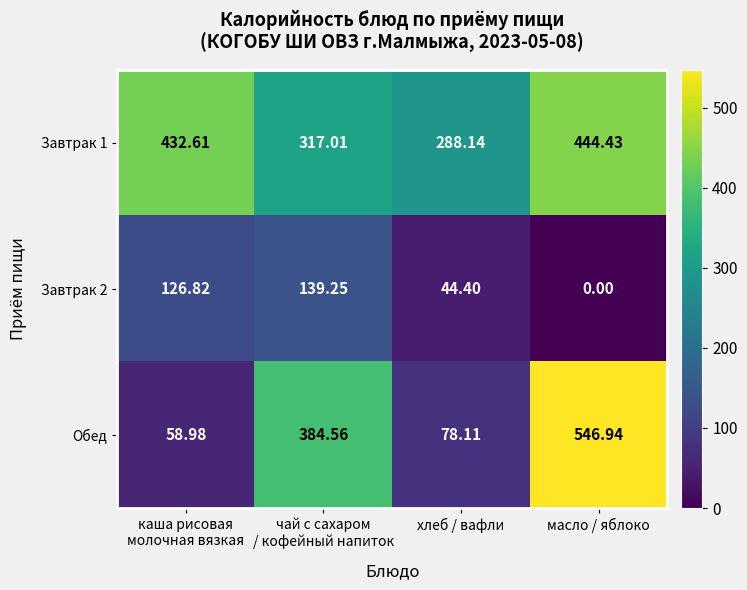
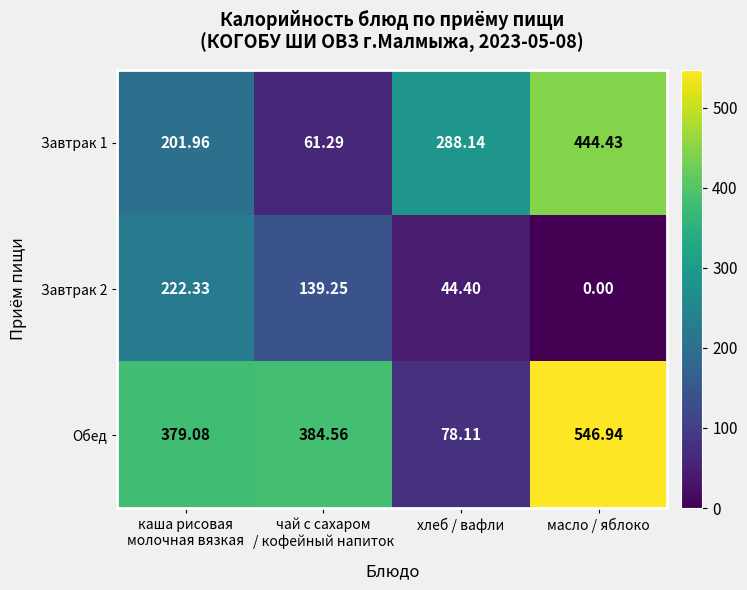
  {
    "Завтрак 1": {
-     "каша рисовая молочная вязкая": 432.61,
-     "чай с сахаром / кофейный напиток": 317.01,
+     "каша рисовая молочная вязкая": 201.96,
+     "чай с сахаром / кофейный напиток": 61.29,
      "хлеб / вафли": 288.14,
      "масло / яблоко": 444.43
    },
    "Завтрак 2": {
-     "каша рисовая молочная вязкая": 126.82,
+     "каша рисовая молочная вязкая": 222.33,
      "чай с сахаром / кофейный напиток": 139.25,
      "хлеб / вафли": 44.40,
      "масло / яблоко": 0.00
    },
    "Обед": {
-     "каша рисовая молочная вязкая": 58.98,
+     "каша рисовая молочная вязкая": 379.08,
      "чай с сахаром / кофейный напиток": 384.56,
      "хлеб / вафли": 78.11,
      "масло / яблоко": 546.94
    }
  }
